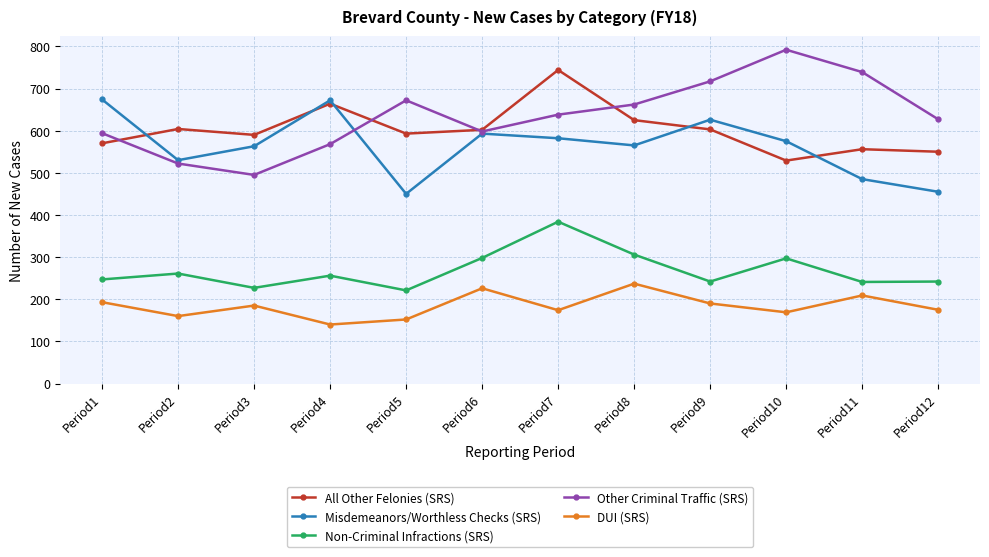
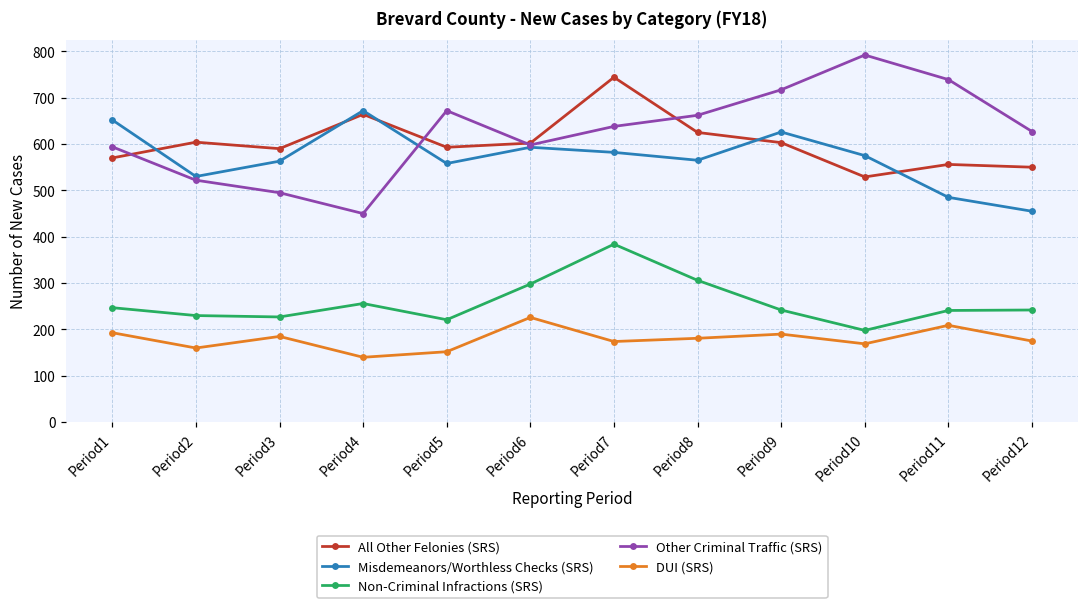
  {
    "All Other Felonies (SRS)": {
      "Period1": 570,
      "Period2": 600,
      "Period3": 590,
      "Period4": 660,
      "Period5": 590,
      "Period7": 740,
      "Period8": 630,
      "Period9": 600,
      "Period10": 530,
      "Period11": 560,
      "Period12": 550
    },
    "Misdemeanors/Worthless Checks (SRS)": {
-     "Period1": 670,
+     "Period1": 650,
      "Period2": 530,
      "Period3": 560,
      "Period4": 670,
-     "Period5": 450,
+     "Period5": 560,
      "Period7": 580,
      "Period8": 570,
      "Period9": 630,
      "Period10": 580,
      "Period11": 490,
      "Period12": 460
    },
    "Non-Criminal Infractions (SRS)": {
      "Period1": 250,
-     "Period2": 260,
+     "Period2": 230,
      "Period3": 230,
      "Period4": 260,
      "Period5": 220,
      "Period6": 300,
      "Period7": 380,
      "Period8": 310,
      "Period9": 240,
-     "Period10": 300,
+     "Period10": 200,
      "Period11": 240,
      "Period12": 240
    },
    "Other Criminal Traffic (SRS)": {
      "Period1": 590,
      "Period2": 520,
      "Period3": 500,
-     "Period4": 570,
+     "Period4": 450,
      "Period5": 670,
      "Period7": 640,
      "Period8": 660,
      "Period9": 720,
      "Period10": 790,
      "Period11": 740,
      "Period12": 630
    },
    "DUI (SRS)": {
      "Period1": 190,
      "Period2": 160,
      "Period3": 190,
      "Period4": 140,
      "Period5": 150,
      "Period6": 230,
      "Period7": 170,
-     "Period8": 240,
+     "Period8": 180,
      "Period9": 190,
      "Period10": 170,
      "Period11": 210,
      "Period12": 180
    }
  }
